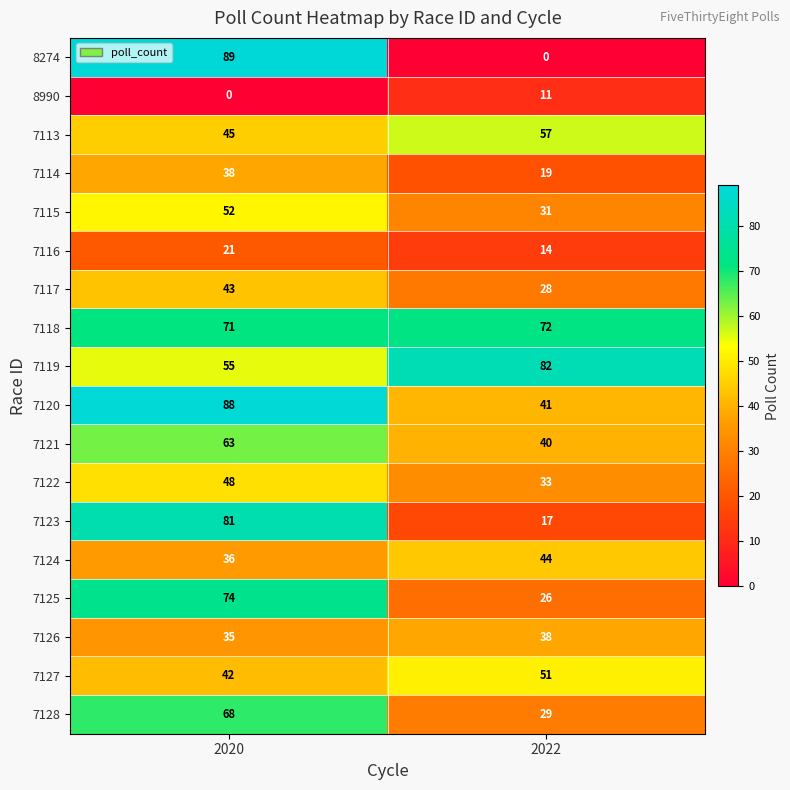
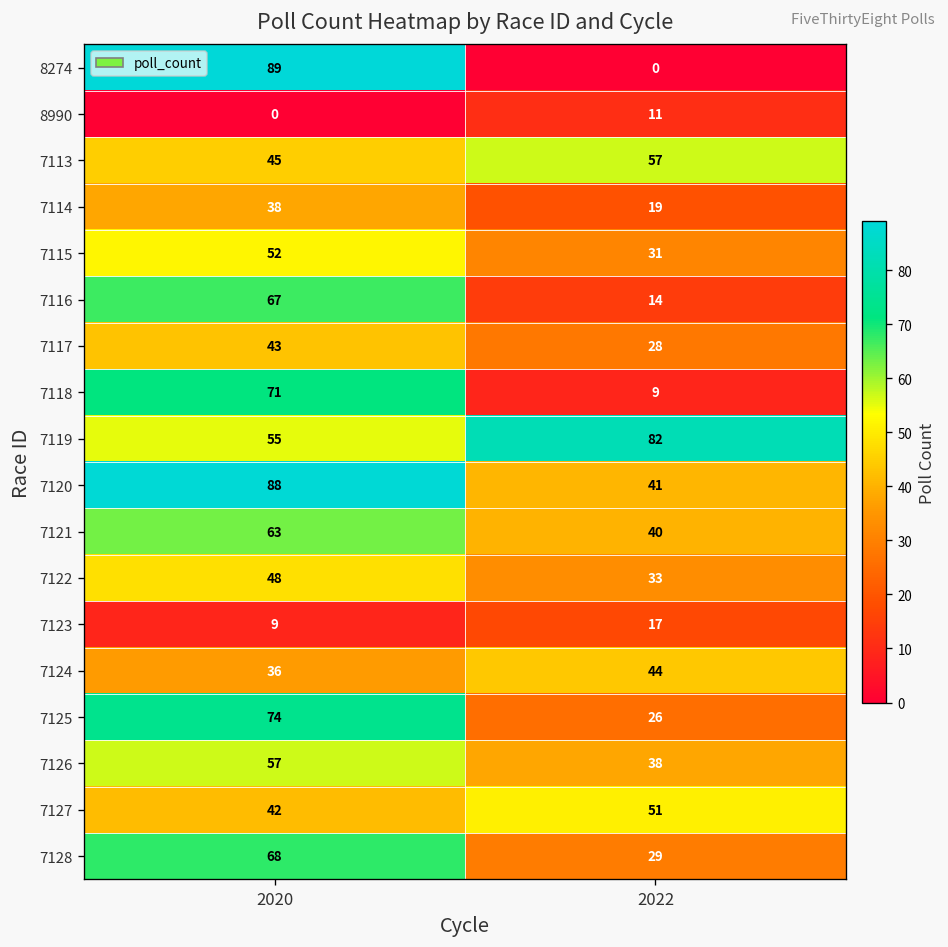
  {
    "8274": {
      "2020": 89,
      "2022": 0
    },
    "8990": {
      "2020": 0,
      "2022": 11
    },
    "7113": {
      "2020": 45,
      "2022": 57
    },
    "7114": {
      "2020": 38,
      "2022": 19
    },
    "7115": {
      "2020": 52,
      "2022": 31
    },
    "7116": {
-     "2020": 21,
+     "2020": 67,
      "2022": 14
    },
    "7117": {
      "2020": 43,
      "2022": 28
    },
    "7118": {
      "2020": 71,
-     "2022": 72
+     "2022": 9
    },
    "7119": {
      "2020": 55,
      "2022": 82
    },
    "7120": {
      "2020": 88,
      "2022": 41
    },
    "7121": {
      "2020": 63,
      "2022": 40
    },
    "7122": {
      "2020": 48,
      "2022": 33
    },
    "7123": {
-     "2020": 81,
+     "2020": 9,
      "2022": 17
    },
    "7124": {
      "2020": 36,
      "2022": 44
    },
    "7125": {
      "2020": 74,
      "2022": 26
    },
    "7126": {
-     "2020": 35,
+     "2020": 57,
      "2022": 38
    },
    "7127": {
      "2020": 42,
      "2022": 51
    },
    "7128": {
      "2020": 68,
      "2022": 29
    }
  }
